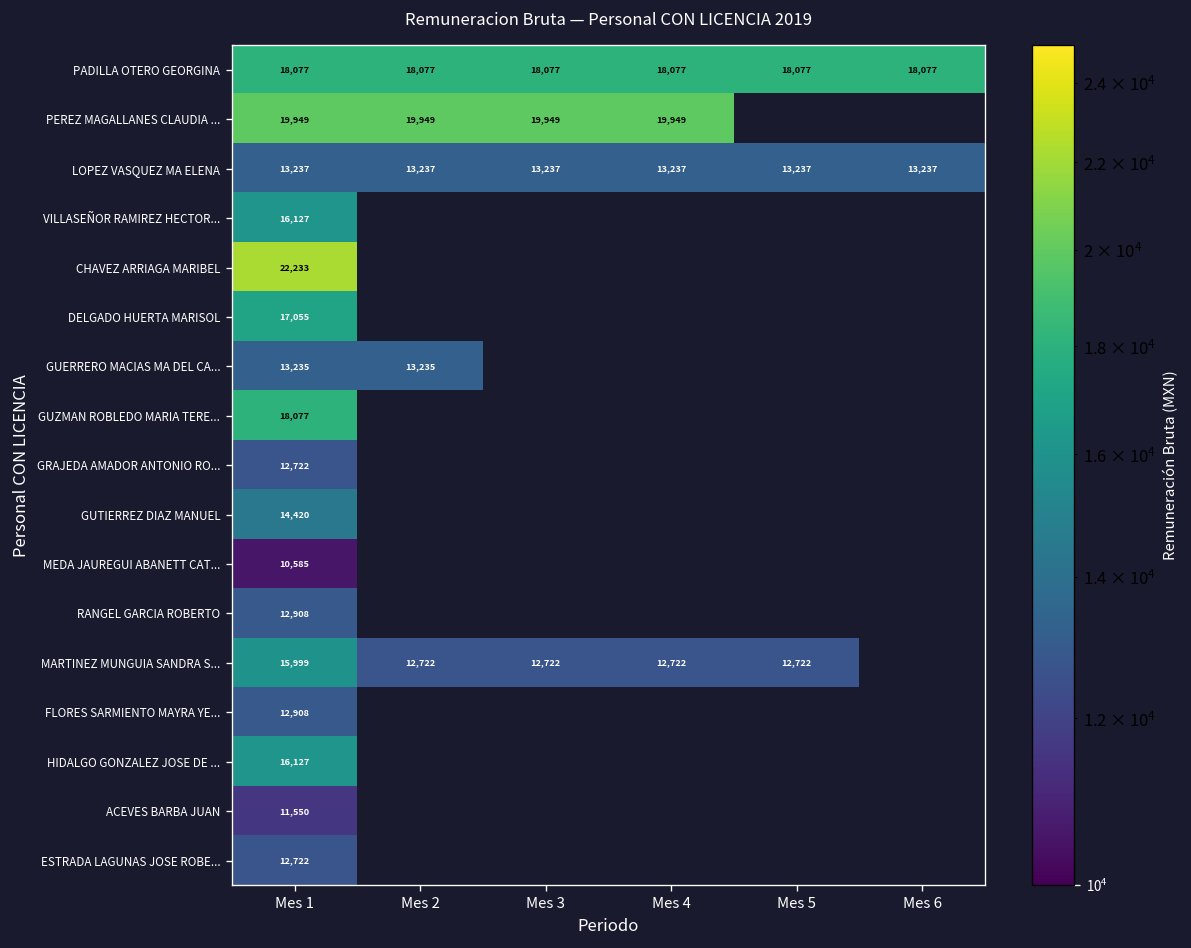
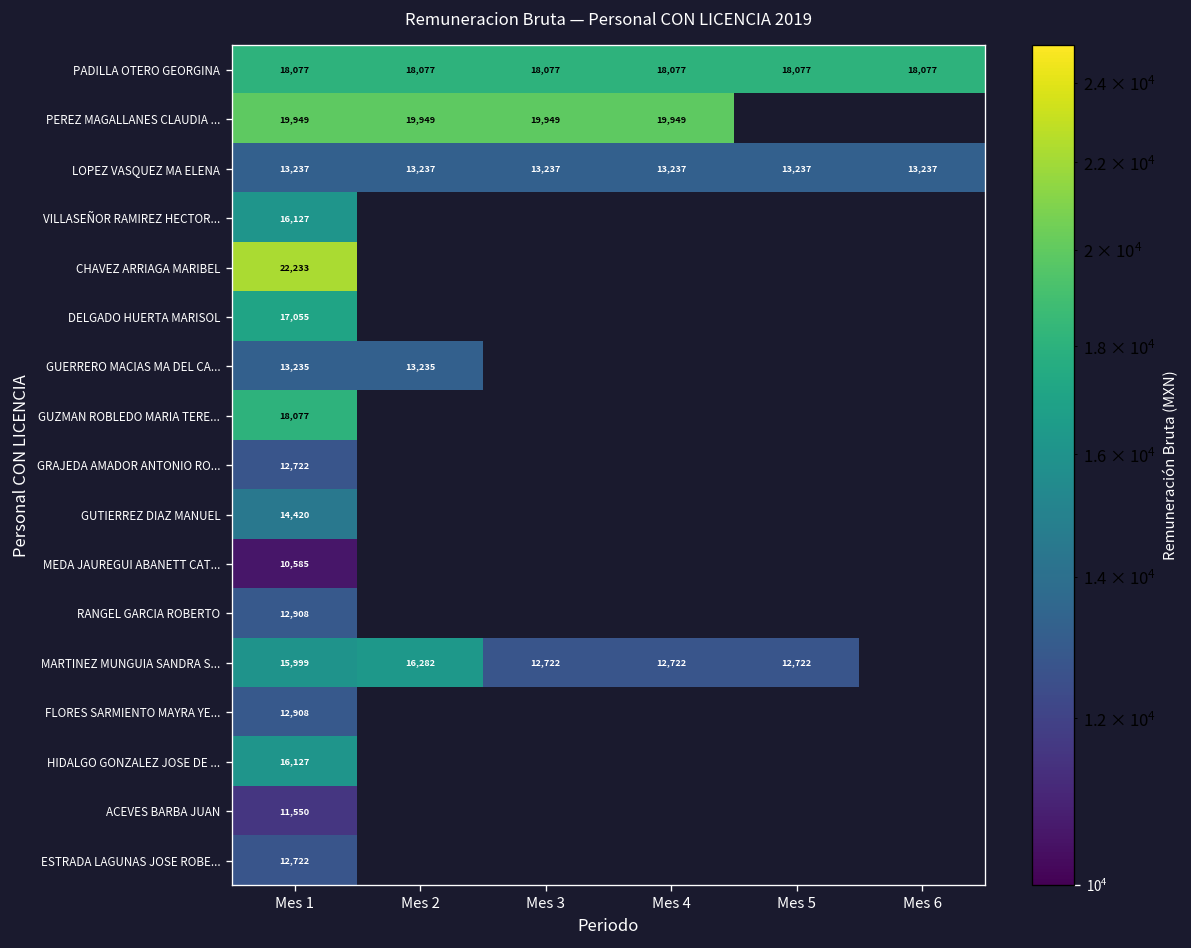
  {
    "PADILLA OTERO GEORGINA": {
      "Mes 1": "18,077",
      "Mes 2": "18,077",
      "Mes 3": "18,077",
      "Mes 4": "18,077",
      "Mes 5": "18,077",
      "Mes 6": "18,077"
    },
    "PEREZ MAGALLANES CLAUDIA ...": {
      "Mes 1": "19,949",
      "Mes 2": "19,949",
      "Mes 3": "19,949",
      "Mes 4": "19,949"
    },
    "LOPEZ VASQUEZ MA ELENA": {
      "Mes 1": "13,237",
      "Mes 2": "13,237",
      "Mes 3": "13,237",
      "Mes 4": "13,237",
      "Mes 5": "13,237",
      "Mes 6": "13,237"
    },
    "VILLASEÑOR RAMIREZ HECTOR...": {
      "Mes 1": "16,127"
    },
    "CHAVEZ ARRIAGA MARIBEL": {
      "Mes 1": "22,233"
    },
    "DELGADO HUERTA MARISOL": {
      "Mes 1": "17,055"
    },
    "GUERRERO MACIAS MA DEL CA...": {
      "Mes 1": "13,235",
      "Mes 2": "13,235"
    },
    "GUZMAN ROBLEDO MARIA TERE...": {
      "Mes 1": "18,077"
    },
    "GRAJEDA AMADOR ANTONIO RO...": {
      "Mes 1": "12,722"
    },
    "GUTIERREZ DIAZ MANUEL": {
      "Mes 1": "14,420"
    },
    "MEDA JAUREGUI ABANETT CAT...": {
      "Mes 1": "10,585"
    },
    "RANGEL GARCIA ROBERTO": {
      "Mes 1": "12,908"
    },
    "MARTINEZ MUNGUIA SANDRA S...": {
      "Mes 1": "15,999",
-     "Mes 2": "12,722",
+     "Mes 2": "16,282",
      "Mes 3": "12,722",
      "Mes 4": "12,722",
      "Mes 5": "12,722"
    },
    "FLORES SARMIENTO MAYRA YE...": {
      "Mes 1": "12,908"
    },
    "HIDALGO GONZALEZ JOSE DE ...": {
      "Mes 1": "16,127"
    },
    "ACEVES BARBA JUAN": {
      "Mes 1": "11,550"
    },
    "ESTRADA LAGUNAS JOSE ROBE...": {
      "Mes 1": "12,722"
    }
  }
